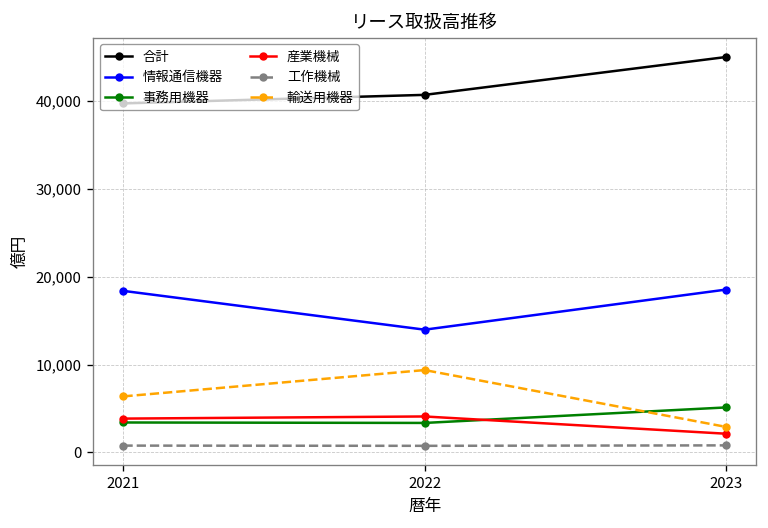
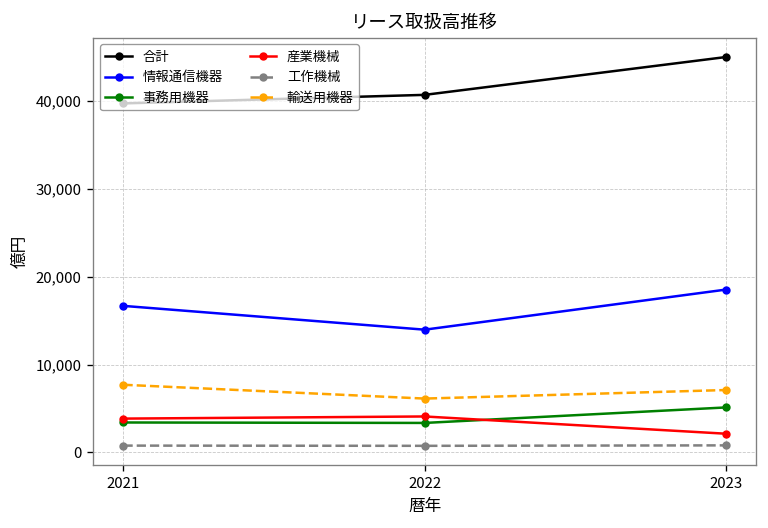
  {
    "合計": {
      "2022": "41,000",
      "2023": "45,000"
    },
    "情報通信機器": {
-     "2021": "18,000",
+     "2021": "17,000",
      "2022": "14,000",
      "2023": "19,000"
    },
    "事務用機器": {
      "2021": "3,000",
      "2022": "3,000",
      "2023": "5,000"
    },
    "産業機械": {
      "2021": "4,000",
      "2022": "4,000",
      "2023": "2,000"
    },
    "工作機械": {
      "2021": "1,000",
      "2022": "1,000",
      "2023": "1,000"
    },
    "輸送用機器": {
-     "2021": "6,000",
-     "2022": "9,000",
-     "2023": "3,000"
+     "2021": "8,000",
+     "2022": "6,000",
+     "2023": "7,000"
    }
  }
